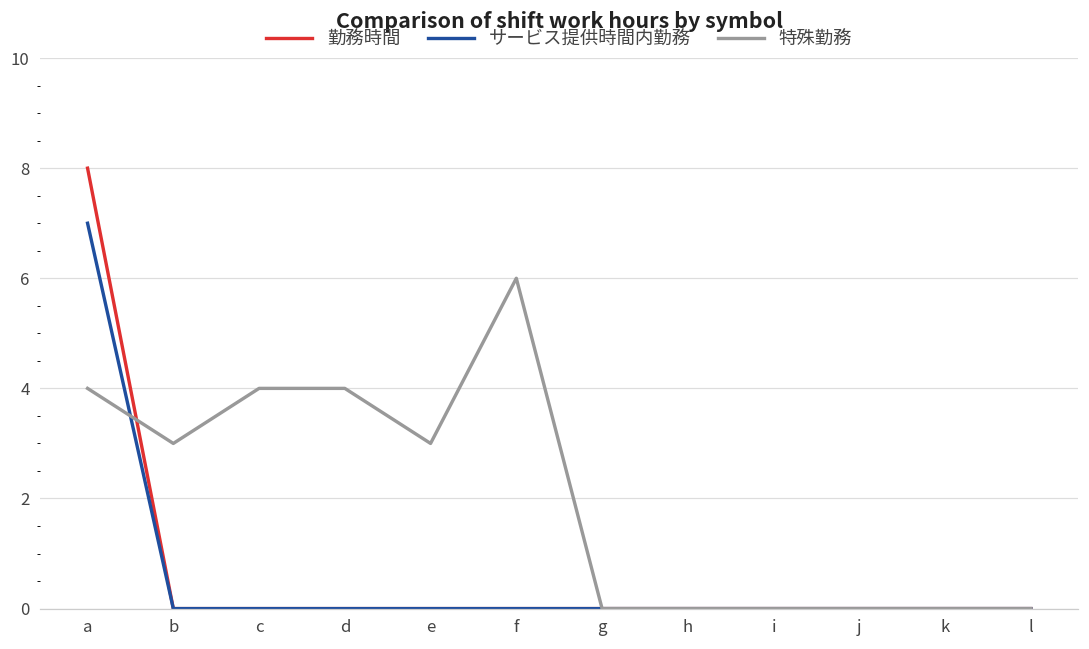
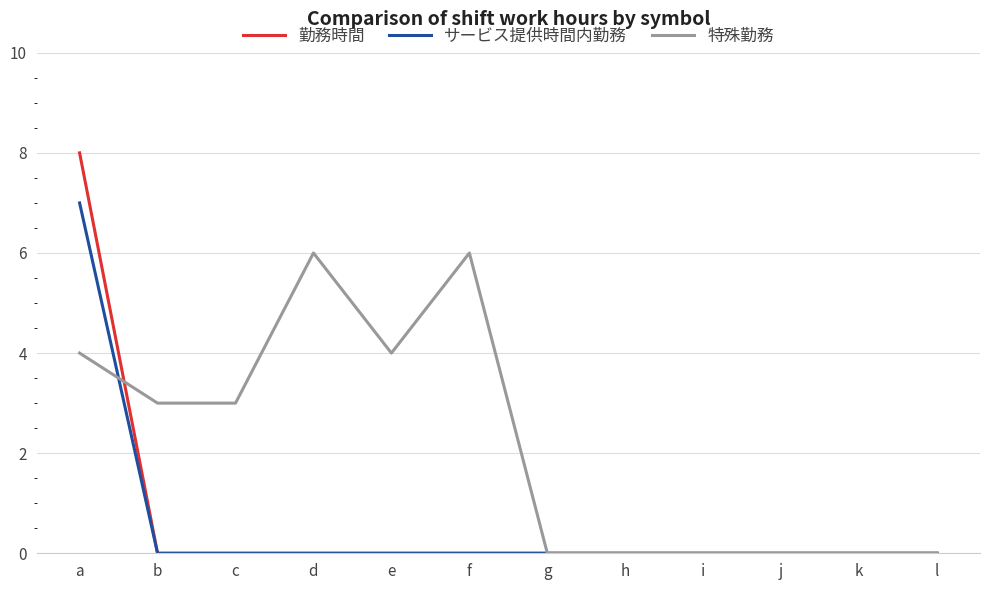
  {
    "勤務時間": {
      "a": 8
    },
    "サービス提供時間内勤務": {
      "a": 7
    },
    "特殊勤務": {
      "a": 4,
      "b": 3,
-     "c": 4,
-     "d": 4,
-     "e": 3,
+     "c": 3,
+     "d": 6,
+     "e": 4,
      "f": 6
    }
  }
